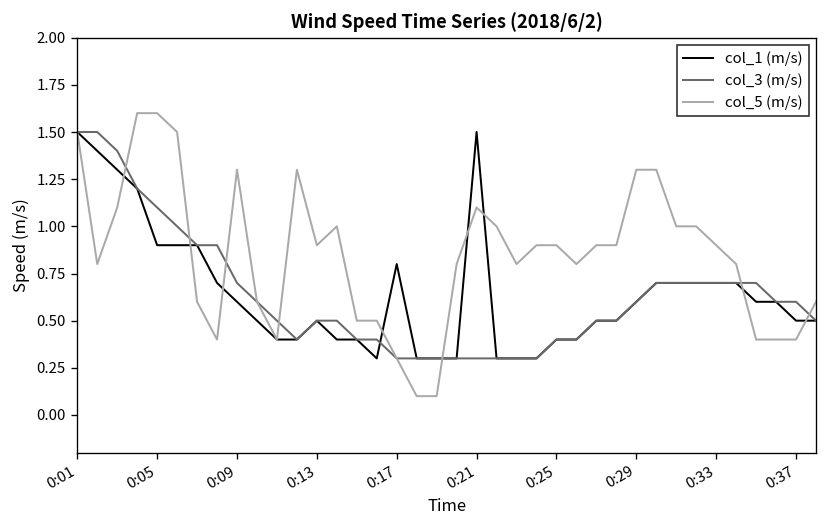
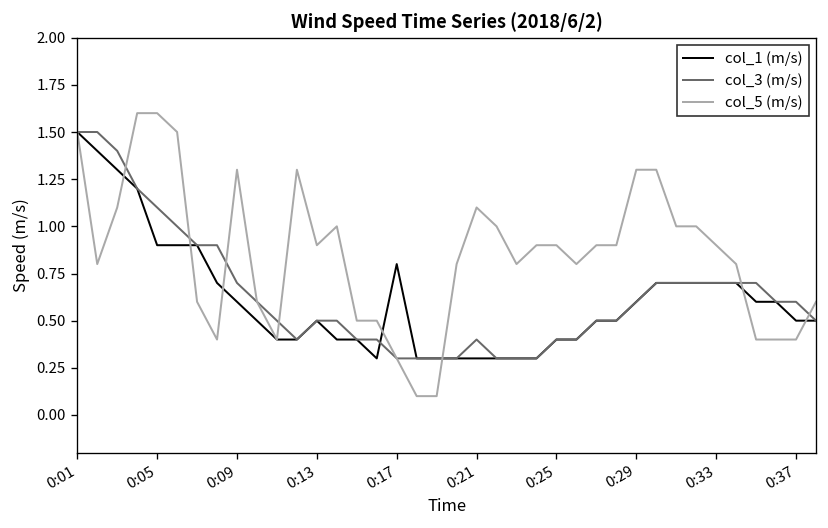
  {
    "col_1 (m/s)": {
      "0:05": 0.9,
      "0:09": 0.6,
      "0:17": 0.8,
-     "0:21": 1.5,
+     "0:21": 0.3,
      "0:37": 0.5
    },
    "col_3 (m/s)": {
      "0:05": 1.1,
      "0:09": 0.7,
-     "0:21": 0.3,
+     "0:21": 0.4,
      "0:37": 0.6
    },
    "col_5 (m/s)": {
      "0:05": 1.6,
      "0:09": 1.3,
      "0:13": 0.9,
      "0:21": 1.1,
      "0:25": 0.9,
      "0:29": 1.3,
      "0:33": 0.9,
      "0:37": 0.4
    }
  }
